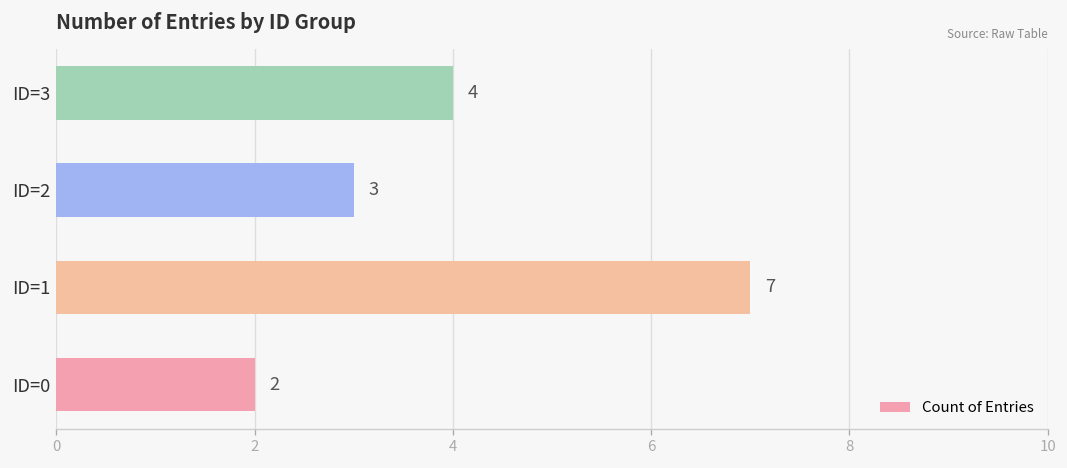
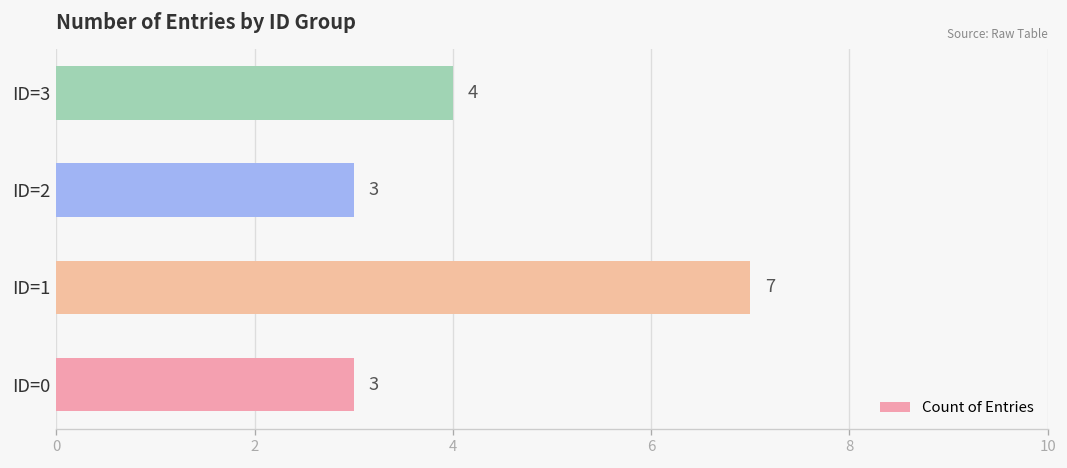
  {
    "ID=3": 4,
    "ID=2": 3,
    "ID=1": 7,
-   "ID=0": 2
+   "ID=0": 3
  }
